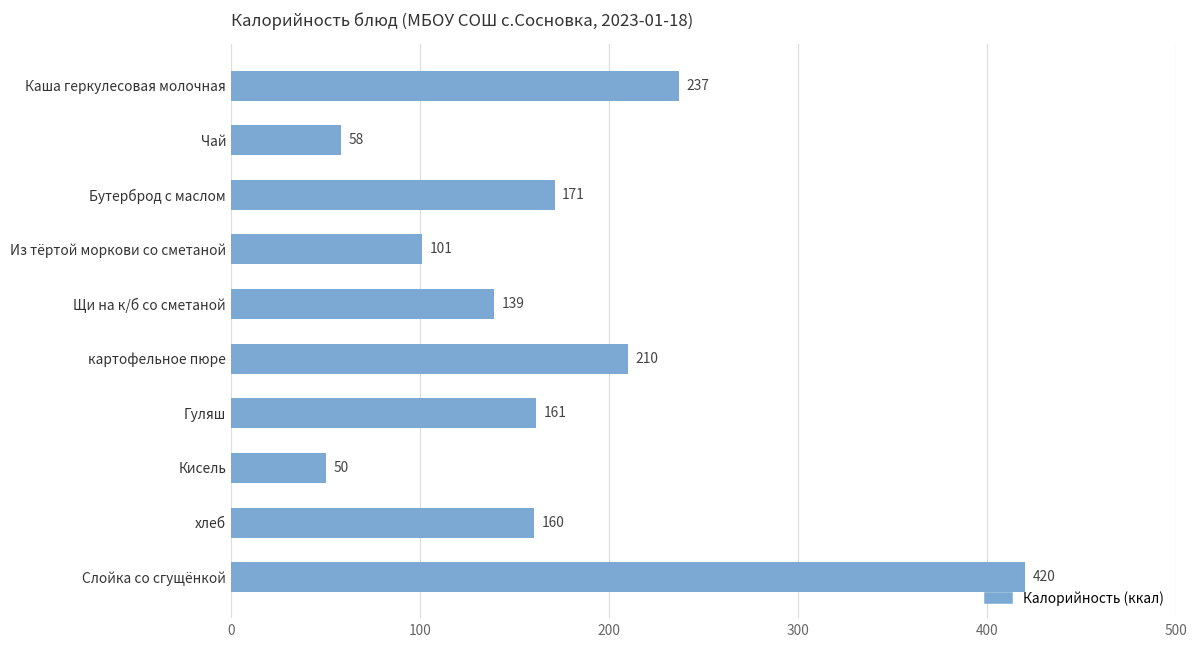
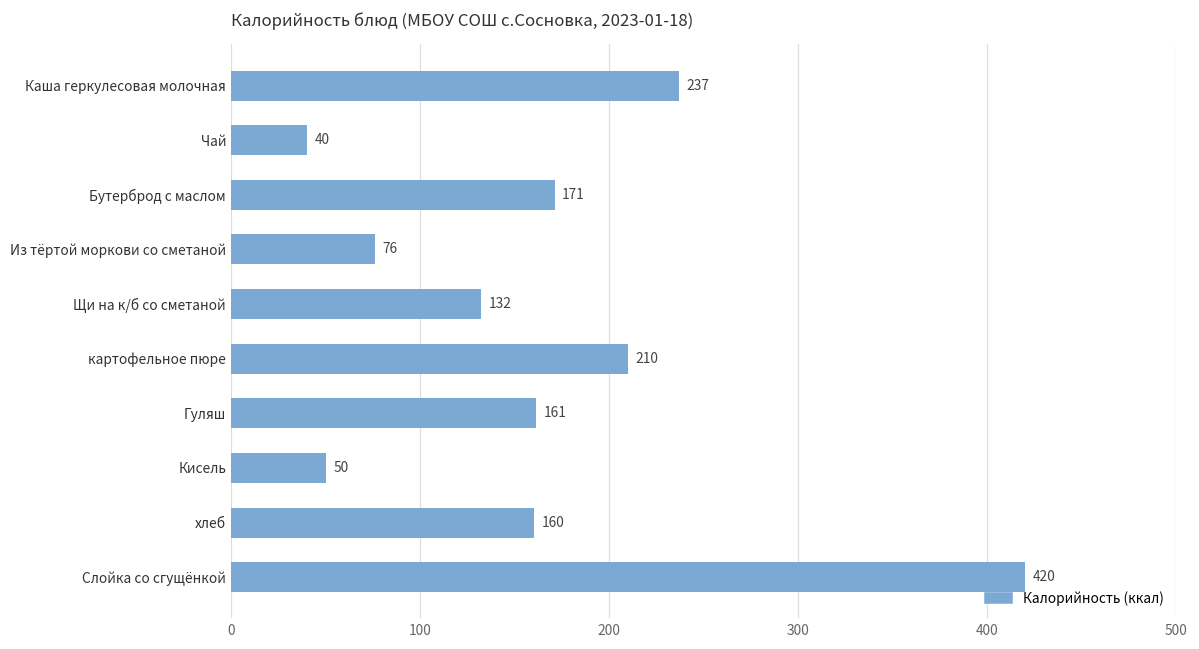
  {
    "Каша геркулесовая молочная": 237,
-   "Чай": 58,
+   "Чай": 40,
    "Бутерброд с маслом": 171,
-   "Из тёртой моркови со сметаной": 101,
-   "Щи на к/б со сметаной": 139,
+   "Из тёртой моркови со сметаной": 76,
+   "Щи на к/б со сметаной": 132,
    "картофельное пюре": 210,
    "Гуляш": 161,
    "Кисель": 50,
    "хлеб": 160,
    "Слойка со сгущёнкой": 420
  }
